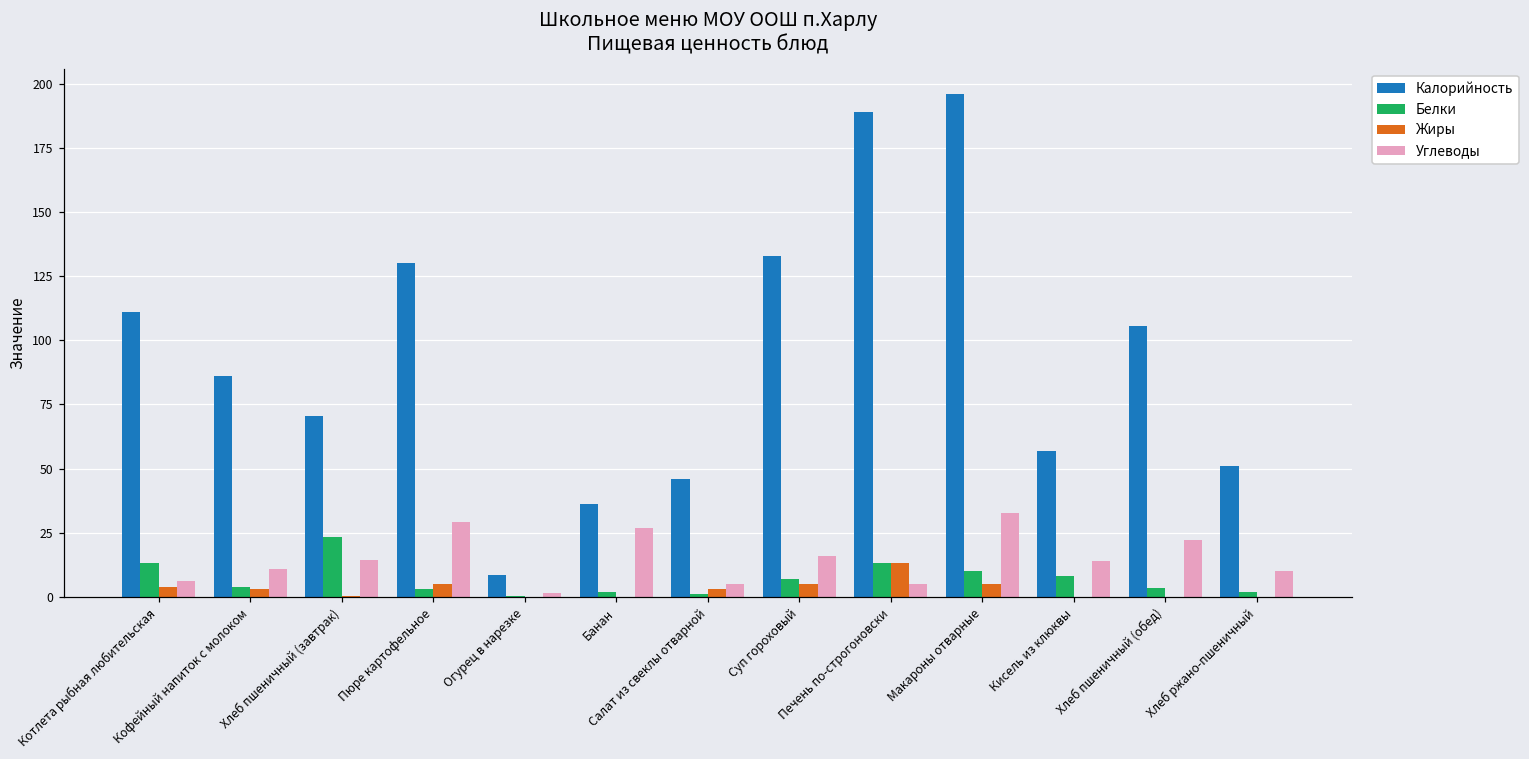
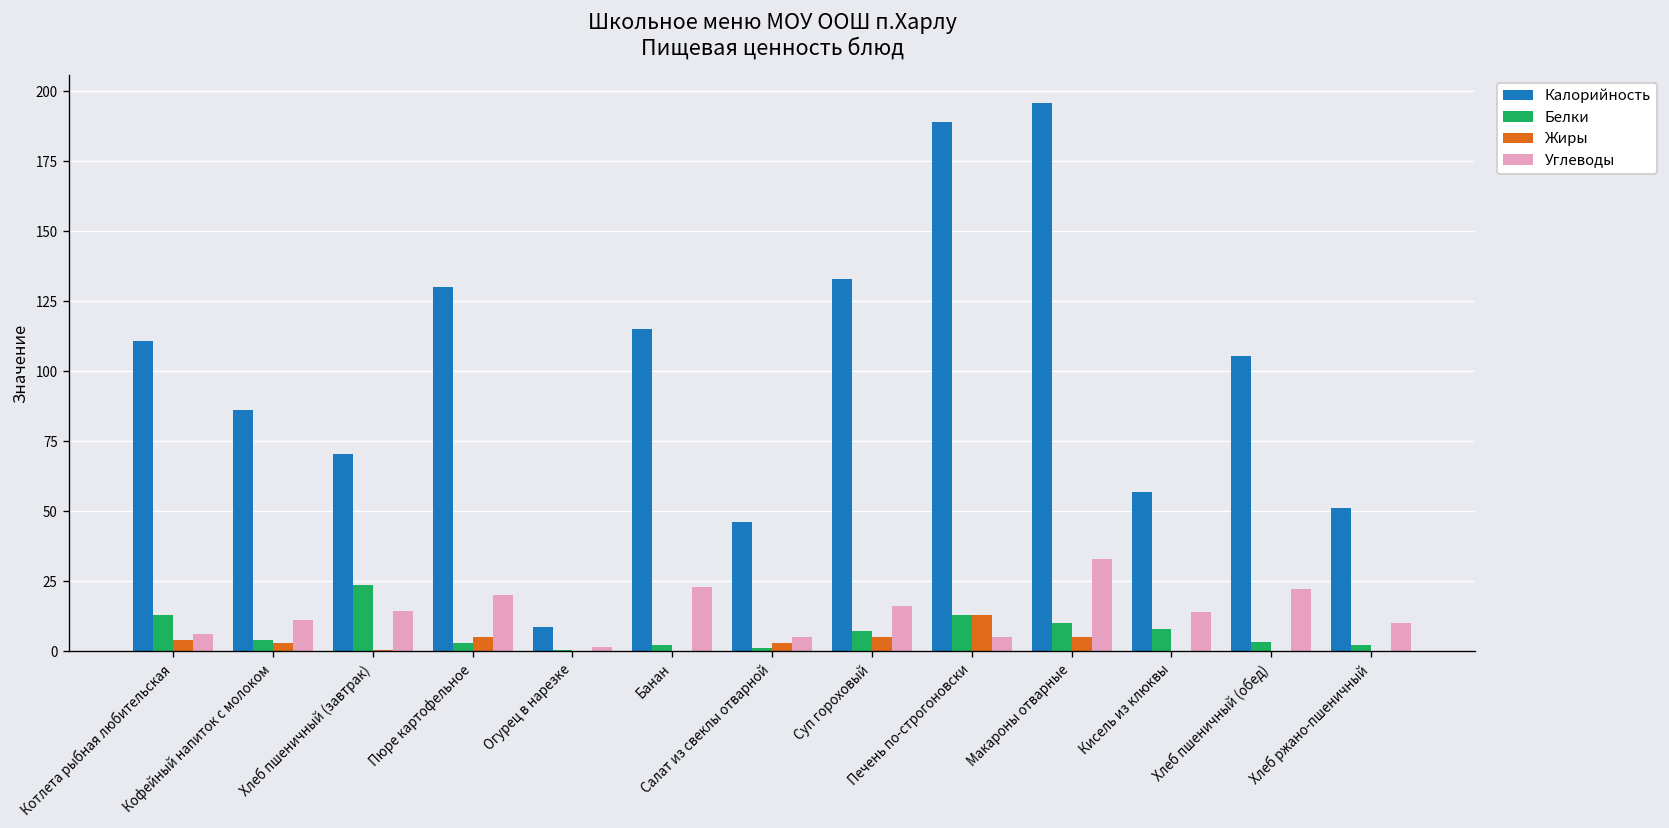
  {
    "Калорийность": {
      "Котлета рыбная любительская": 111,
      "Кофейный напиток с молоком": 86,
      "Хлеб пшеничный (завтрак)": 70,
      "Пюре картофельное": 130,
      "Огурец в нарезке": 9,
-     "Банан": 36,
+     "Банан": 115,
      "Салат из свеклы отварной": 46,
      "Суп гороховый": 133,
      "Печень по-строгоновски": 189,
      "Макароны отварные": 196,
      "Кисель из клюквы": 57,
      "Хлеб пшеничный (обед)": 106,
      "Хлеб ржано-пшеничный": 51
    },
    "Белки": {
      "Котлета рыбная любительская": 13,
      "Кофейный напиток с молоком": 4,
      "Хлеб пшеничный (завтрак)": 24,
      "Пюре картофельное": 3,
      "Банан": 2,
      "Суп гороховый": 7,
      "Печень по-строгоновски": 13,
      "Макароны отварные": 10,
      "Кисель из клюквы": 8,
      "Хлеб пшеничный (обед)": 3,
      "Хлеб ржано-пшеничный": 2
    },
    "Жиры": {
      "Котлета рыбная любительская": 4,
      "Кофейный напиток с молоком": 3,
      "Пюре картофельное": 5,
      "Банан": 0,
      "Салат из свеклы отварной": 3,
      "Суп гороховый": 5,
      "Печень по-строгоновски": 13,
      "Макароны отварные": 5,
      "Кисель из клюквы": 0,
      "Хлеб пшеничный (обед)": 0,
      "Хлеб ржано-пшеничный": 0
    },
    "Углеводы": {
      "Котлета рыбная любительская": 6,
      "Кофейный напиток с молоком": 11,
      "Хлеб пшеничный (завтрак)": 14,
-     "Пюре картофельное": 29,
+     "Пюре картофельное": 20,
      "Огурец в нарезке": 2,
-     "Банан": 27,
+     "Банан": 23,
      "Салат из свеклы отварной": 5,
      "Суп гороховый": 16,
      "Печень по-строгоновски": 5,
      "Макароны отварные": 33,
      "Кисель из клюквы": 14,
      "Хлеб пшеничный (обед)": 22,
      "Хлеб ржано-пшеничный": 10
    }
  }
